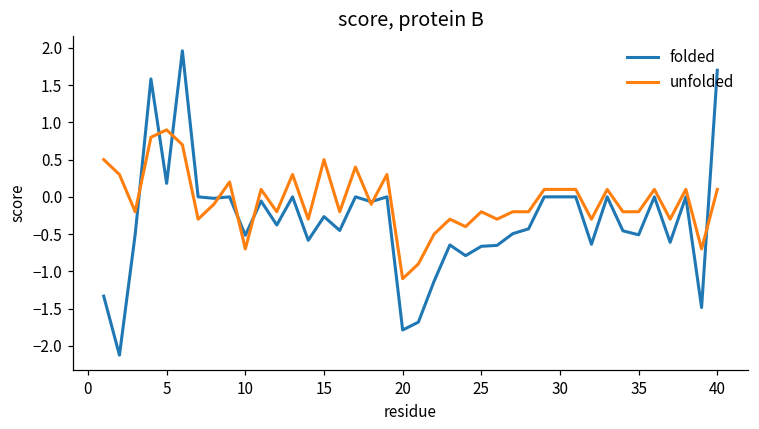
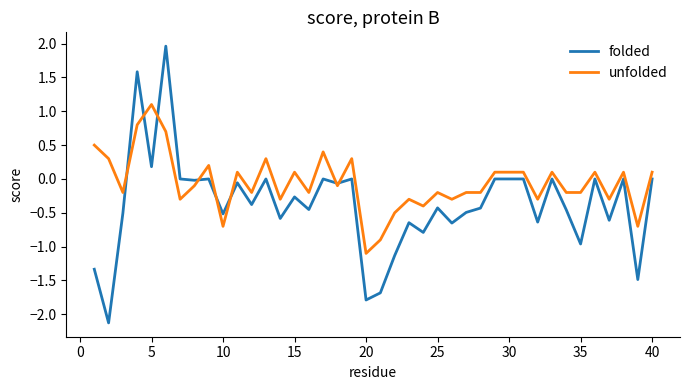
  {
    "folded": {
      "5": 0.2,
      "10": -0.5,
      "15": -0.3,
      "20": -1.8,
-     "25": -0.7,
+     "25": -0.4,
      "30": 0.0,
-     "35": -0.5,
-     "40": 1.7
+     "35": -1.0,
+     "40": 0.0
    },
    "unfolded": {
-     "5": 0.9,
+     "5": 1.1,
      "10": -0.7,
-     "15": 0.5,
+     "15": 0.1,
      "20": -1.1,
      "25": -0.2,
      "30": 0.1,
      "35": -0.2,
      "40": 0.1
    }
  }
